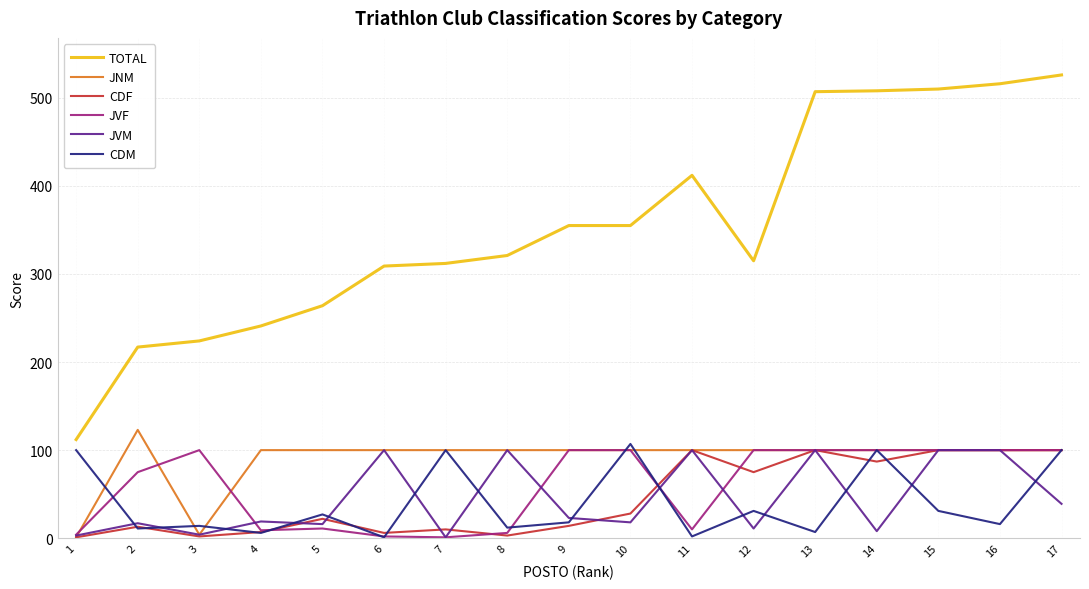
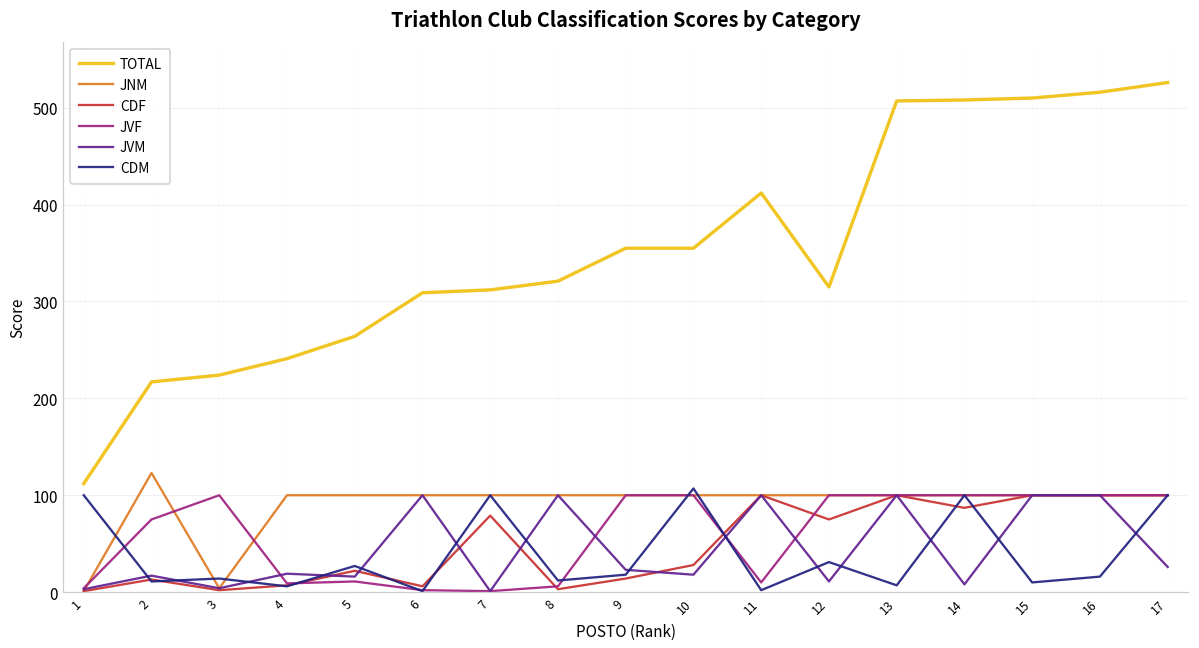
  {
    "TOTAL": {
      "1": 110,
      "2": 220,
      "3": 220,
      "4": 240,
      "5": 260,
      "6": 310,
      "7": 310,
      "8": 320,
      "9": 360,
      "10": 360,
      "11": 410,
      "12": 320,
      "13": 510,
      "14": 510,
      "15": 510,
      "16": 520,
      "17": 530
    },
    "JNM": {
      "2": 120,
      "4": 100,
      "5": 100
    },
    "CDF": {
      "5": 20,
      "6": 10,
-     "7": 10,
+     "7": 80,
      "8": 0,
      "9": 10,
      "10": 30,
      "12": 80,
      "14": 90
    },
    "JVF": {
      "2": 80,
      "3": 100,
      "5": 10,
      "8": 10,
      "11": 10
    },
    "JVM": {
      "2": 20,
      "4": 20,
      "5": 20,
      "9": 20,
      "10": 20,
      "12": 10,
      "14": 10,
-     "17": 40
+     "17": 30
    },
    "CDM": {
      "1": 100,
      "3": 10,
      "5": 30,
      "8": 10,
      "9": 20,
      "10": 110,
      "11": 0,
      "12": 30,
      "13": 10,
-     "15": 30,
+     "15": 10,
      "16": 20
    }
  }
